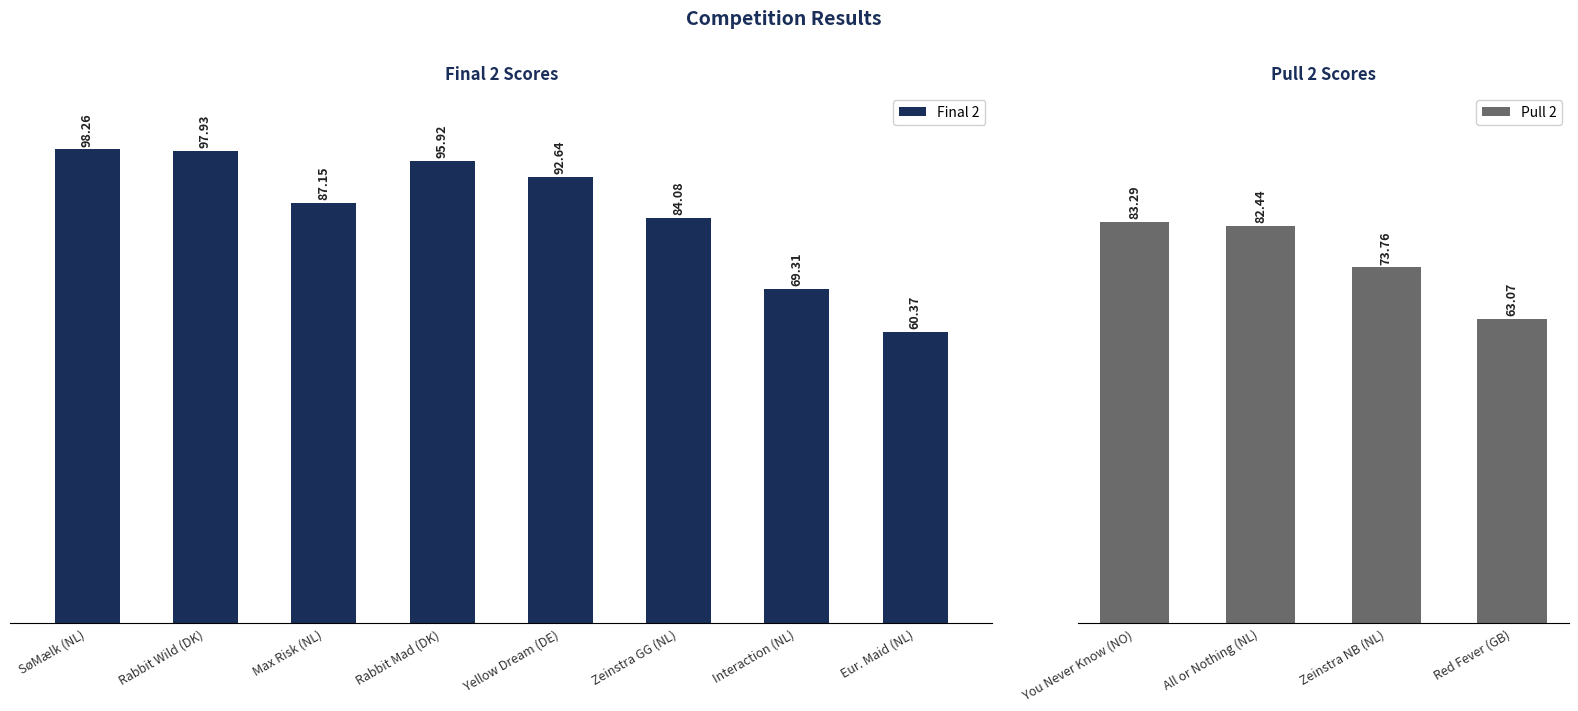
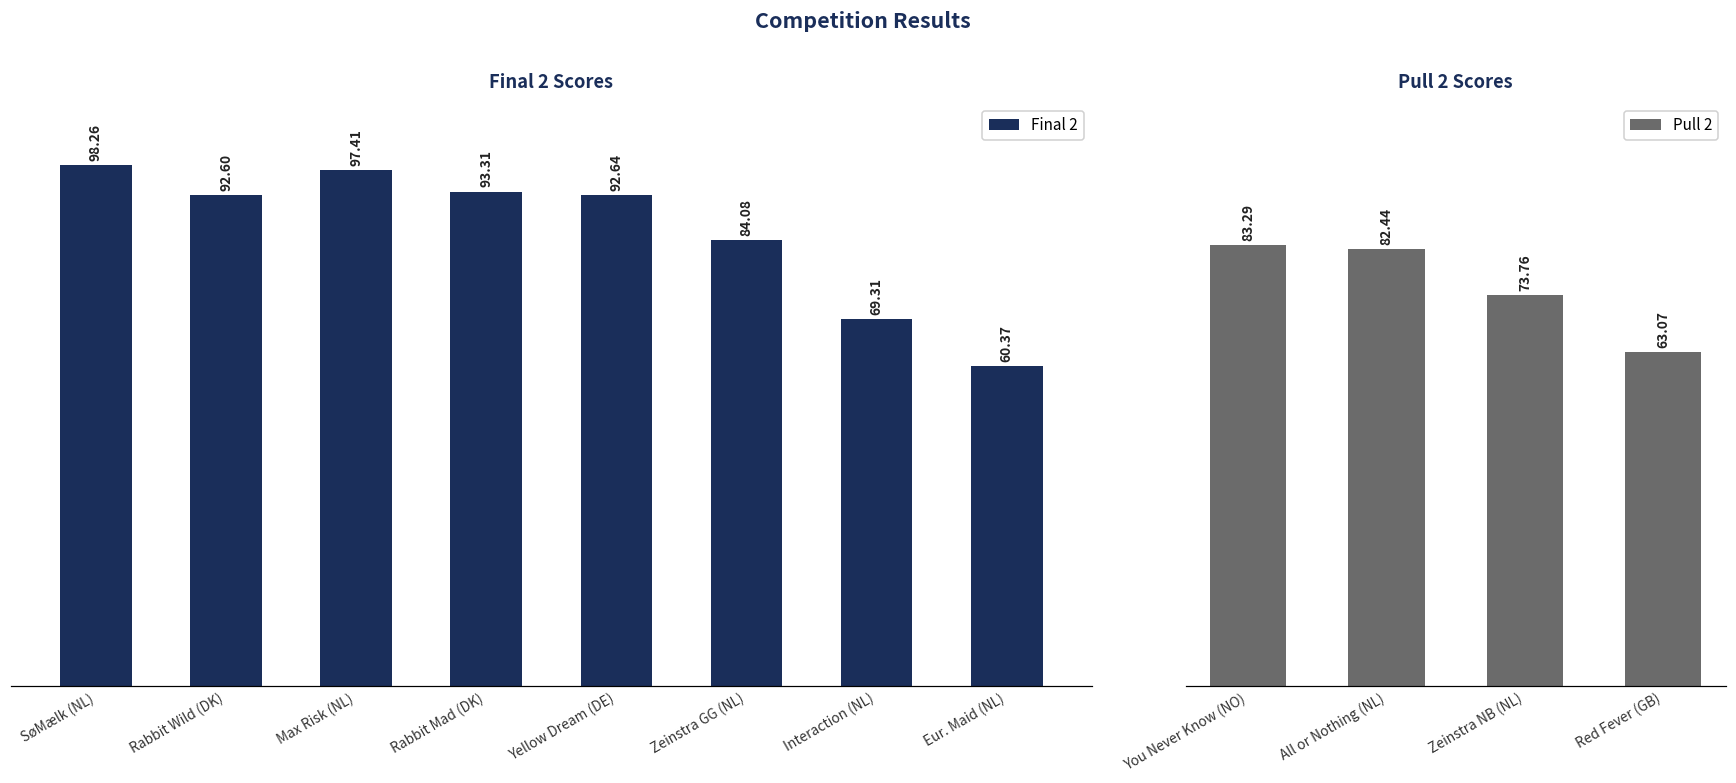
  {
    "Final 2 Scores": {
      "SøMælk (NL)": 98.26,
-     "Rabbit Wild (DK)": 97.93,
-     "Max Risk (NL)": 87.15,
-     "Rabbit Mad (DK)": 95.92,
+     "Rabbit Wild (DK)": 92.60,
+     "Max Risk (NL)": 97.41,
+     "Rabbit Mad (DK)": 93.31,
      "Yellow Dream (DE)": 92.64,
      "Zeinstra GG (NL)": 84.08,
      "Interaction (NL)": 69.31,
      "Eur. Maid (NL)": 60.37
    },
    "Pull 2 Scores": {
      "You Never Know (NO)": 83.29,
      "All or Nothing (NL)": 82.44,
      "Zeinstra NB (NL)": 73.76,
      "Red Fever (GB)": 63.07
    }
  }
